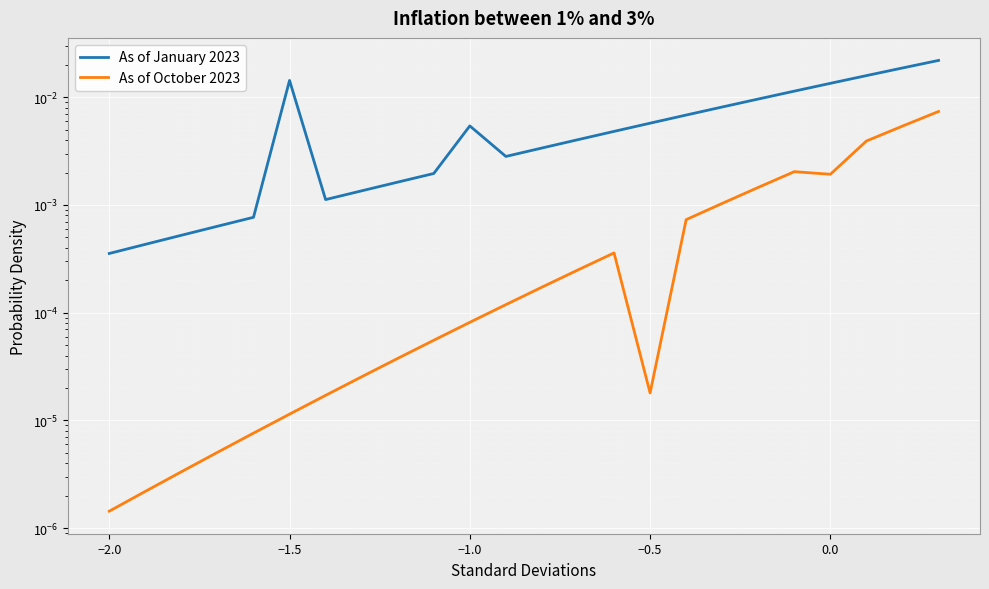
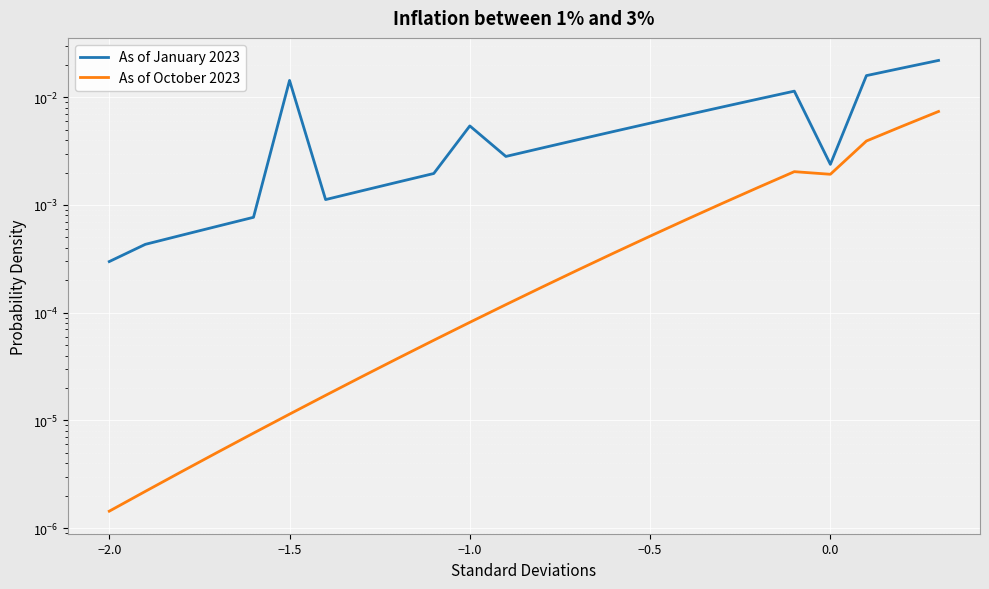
  {
    "As of January 2023": {
-     "−2.0": 0.00035,
+     "−2.0": 0.00030,
      "−1.5": 0.014,
      "−1.0": 0.005,
      "−0.5": 0.006,
-     "0.0": 0.013
+     "0.0": 0.0024
    },
    "As of October 2023": {
      "−2.0": 0.0000014,
      "−1.5": 0.000011,
      "−1.0": 0.00008,
-     "−0.5": 0.000018,
+     "−0.5": 0.0005,
      "0.0": 0.0019
    }
  }
